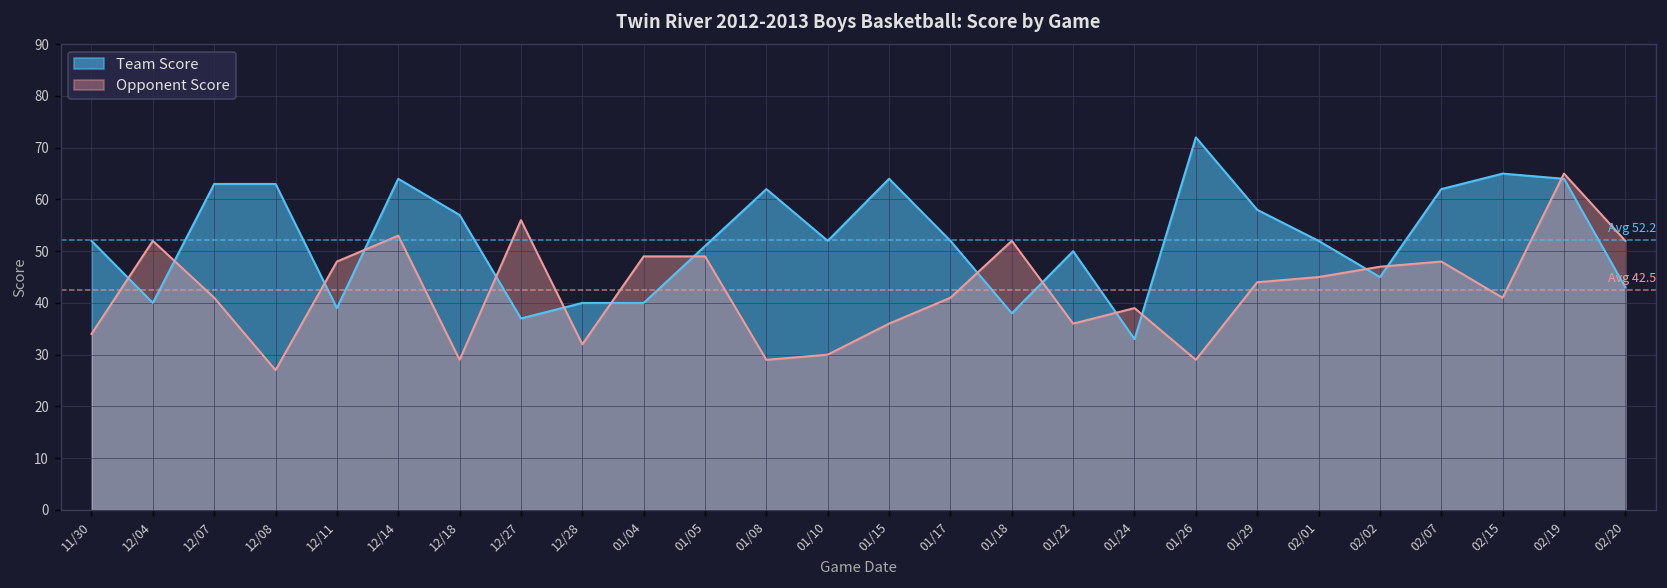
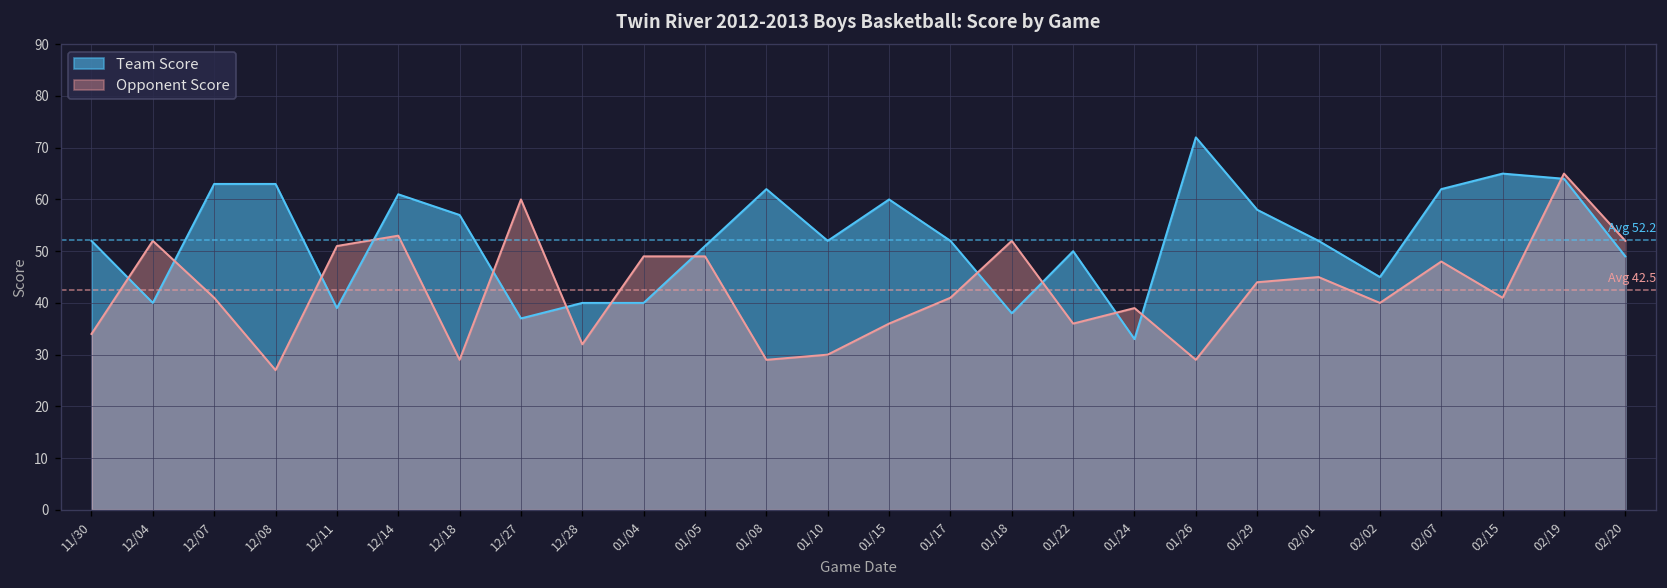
  {
    "Team Score": {
      "11/30": 52,
      "12/04": 40,
      "12/07": 63,
      "12/08": 63,
      "12/11": 39,
-     "12/14": 64,
+     "12/14": 61,
      "12/18": 57,
      "12/27": 37,
      "12/28": 40,
      "01/04": 40,
      "01/05": 51,
      "01/08": 62,
      "01/10": 52,
-     "01/15": 64,
+     "01/15": 60,
      "01/17": 52,
      "01/18": 38,
      "01/22": 50,
      "01/24": 33,
      "01/26": 72,
      "01/29": 58,
      "02/01": 52,
      "02/02": 45,
      "02/07": 62,
      "02/15": 65,
      "02/19": 64,
-     "02/20": 43
+     "02/20": 49
    },
    "Opponent Score": {
      "11/30": 34,
      "12/04": 52,
      "12/07": 41,
      "12/08": 27,
-     "12/11": 48,
+     "12/11": 51,
      "12/14": 53,
      "12/18": 29,
-     "12/27": 56,
+     "12/27": 60,
      "12/28": 32,
      "01/04": 49,
      "01/05": 49,
      "01/08": 29,
      "01/10": 30,
      "01/15": 36,
      "01/17": 41,
      "01/18": 52,
      "01/22": 36,
      "01/24": 39,
      "01/26": 29,
      "01/29": 44,
      "02/01": 45,
-     "02/02": 47,
+     "02/02": 40,
      "02/07": 48,
      "02/15": 41,
      "02/19": 65
    }
  }
